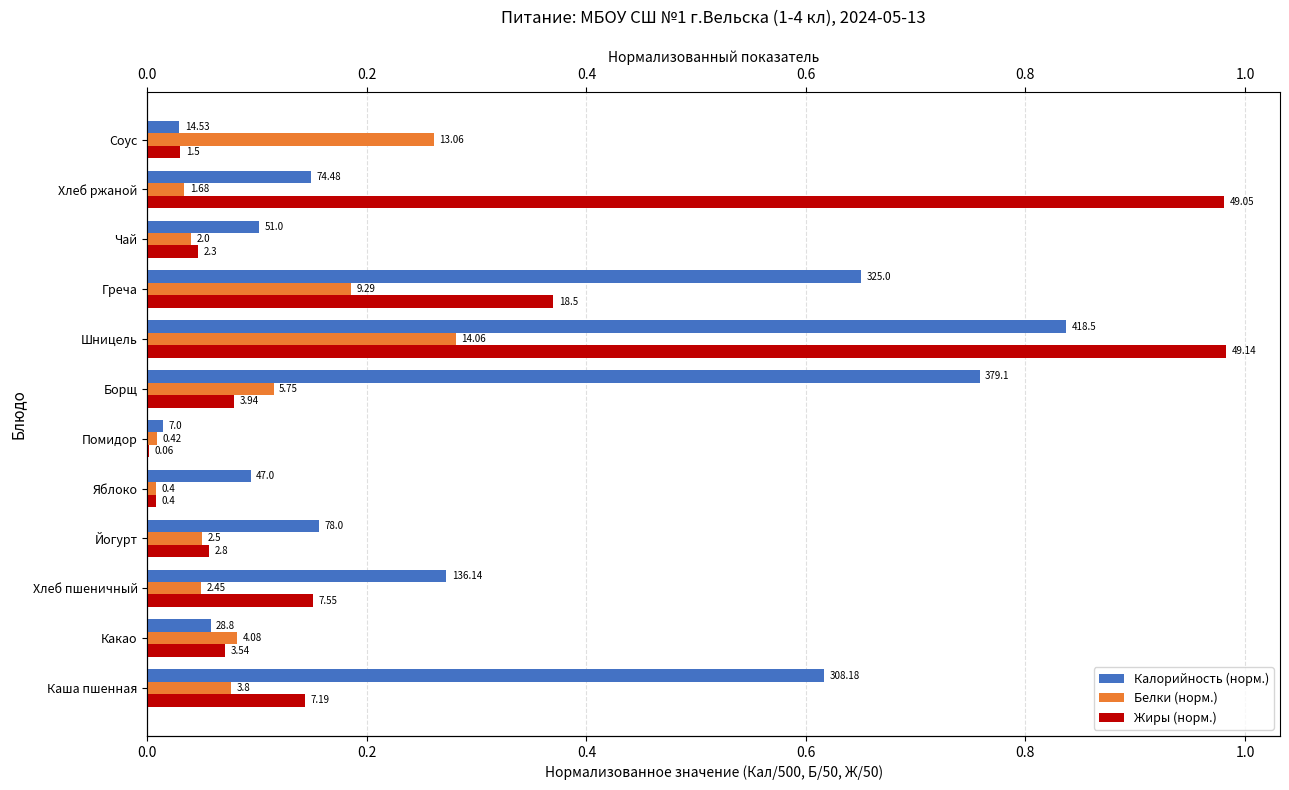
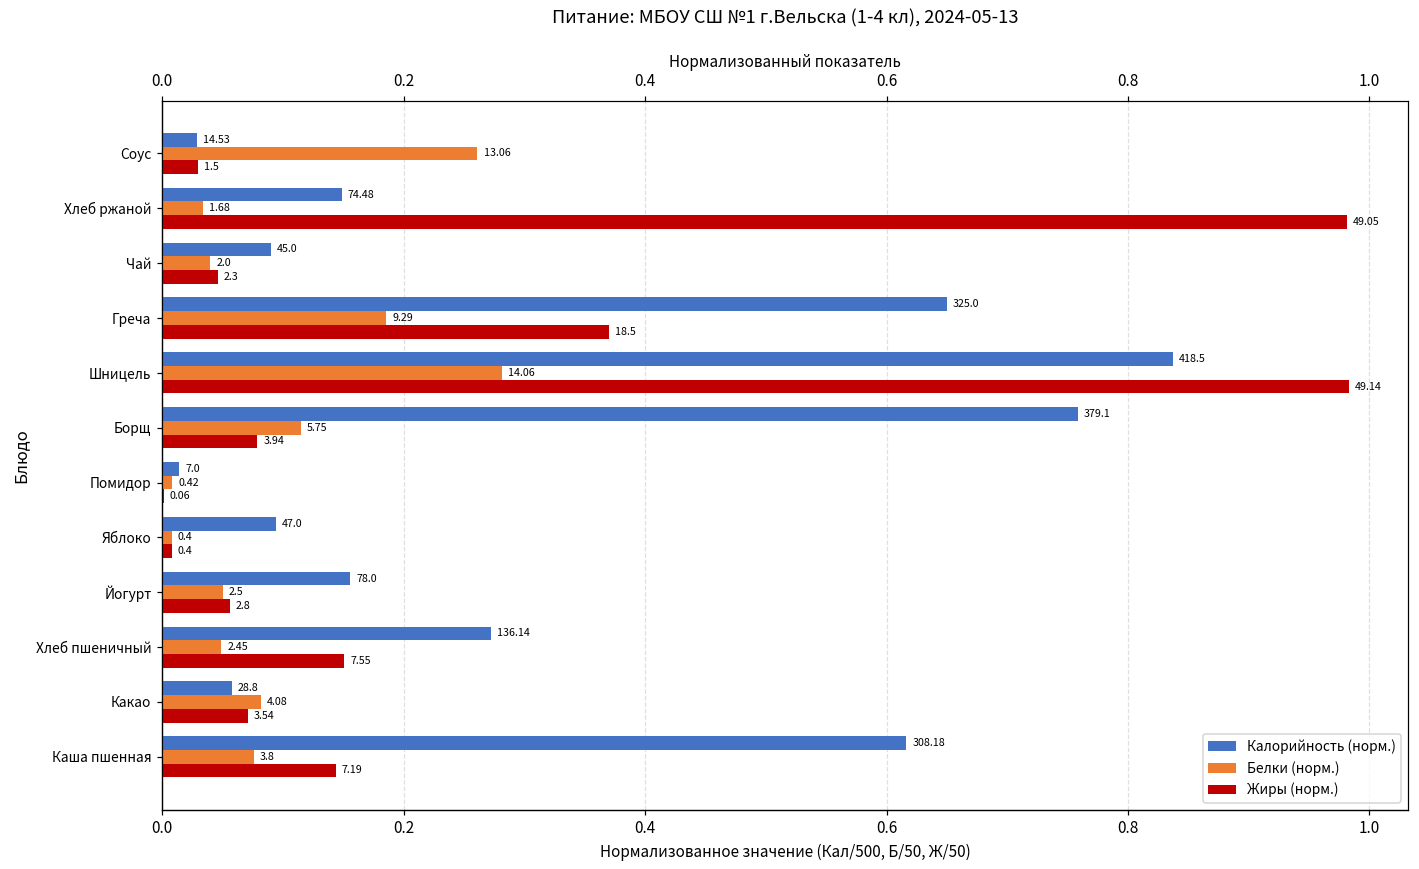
  {
    "Калорийность (норм.)": {
-     "Чай": 51.0
+     "Чай": 45.0
    }
  }
